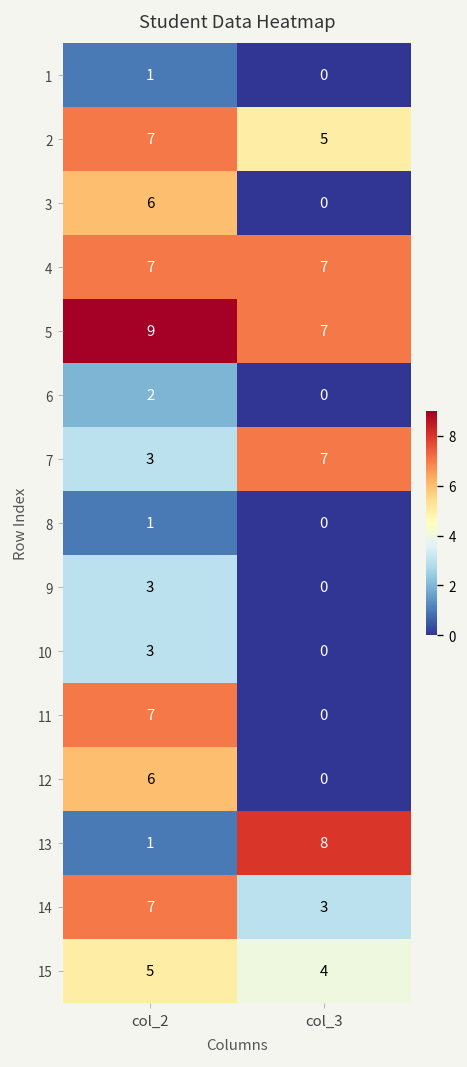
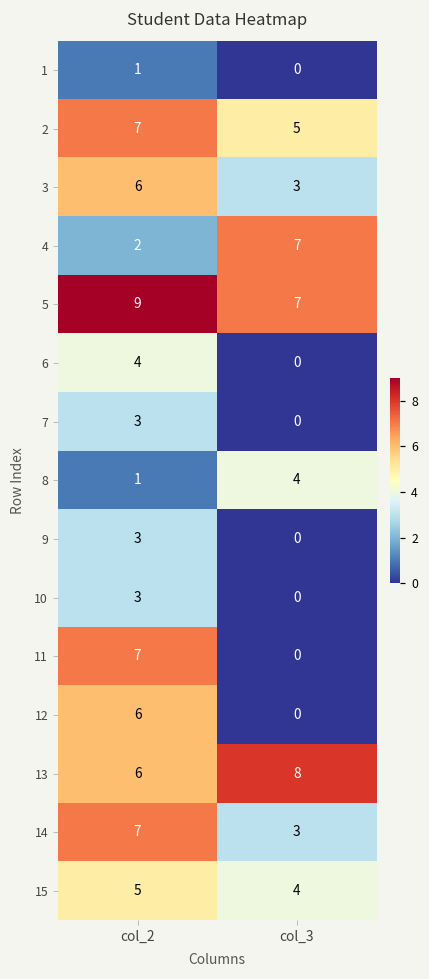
  {
    "1": {
      "col_2": 1,
      "col_3": 0
    },
    "2": {
      "col_2": 7,
      "col_3": 5
    },
    "3": {
      "col_2": 6,
-     "col_3": 0
+     "col_3": 3
    },
    "4": {
-     "col_2": 7,
+     "col_2": 2,
      "col_3": 7
    },
    "5": {
      "col_2": 9,
      "col_3": 7
    },
    "6": {
-     "col_2": 2,
+     "col_2": 4,
      "col_3": 0
    },
    "7": {
      "col_2": 3,
-     "col_3": 7
+     "col_3": 0
    },
    "8": {
      "col_2": 1,
-     "col_3": 0
+     "col_3": 4
    },
    "9": {
      "col_2": 3,
      "col_3": 0
    },
    "10": {
      "col_2": 3,
      "col_3": 0
    },
    "11": {
      "col_2": 7,
      "col_3": 0
    },
    "12": {
      "col_2": 6,
      "col_3": 0
    },
    "13": {
-     "col_2": 1,
+     "col_2": 6,
      "col_3": 8
    },
    "14": {
      "col_2": 7,
      "col_3": 3
    },
    "15": {
      "col_2": 5,
      "col_3": 4
    }
  }
